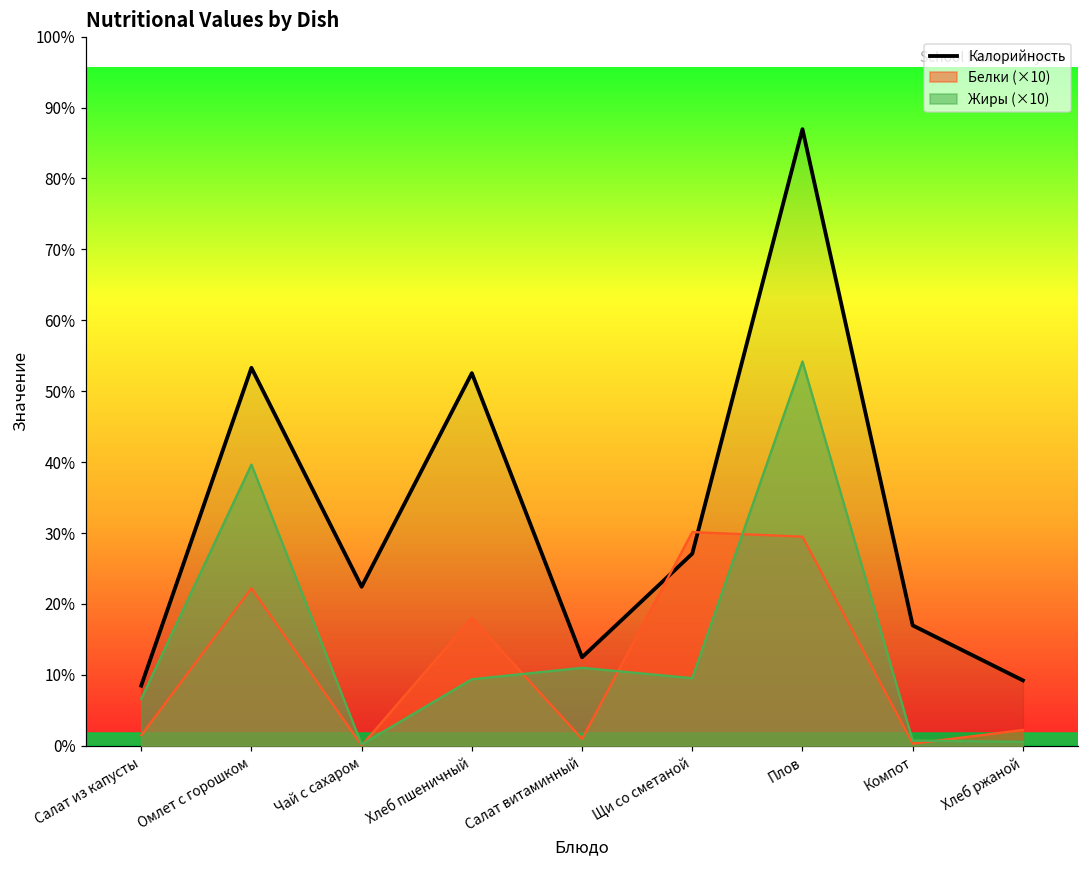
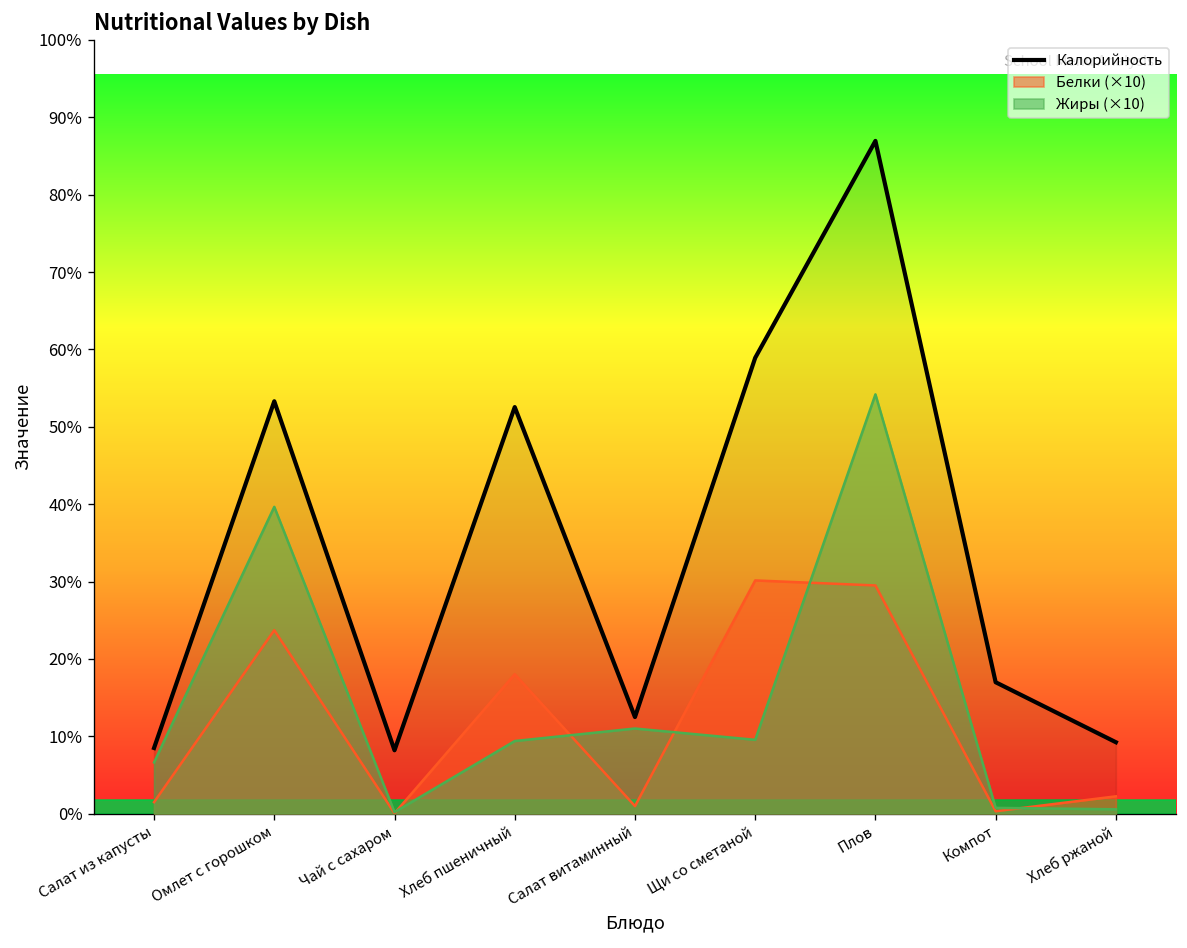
  {
    "Калорийность": {
      "Салат из капусты": "8%",
      "Омлет с горошком": "53%",
-     "Чай с сахаром": "22%",
+     "Чай с сахаром": "8%",
      "Хлеб пшеничный": "53%",
      "Салат витаминный": "12%",
-     "Щи со сметаной": "27%",
+     "Щи со сметаной": "59%",
      "Плов": "87%",
      "Компот": "17%",
      "Хлеб ржаной": "9%"
    },
    "Белки (×10)": {
-     "Омлет с горошком": "22%",
+     "Омлет с горошком": "24%",
      "Хлеб пшеничный": "18%",
      "Щи со сметаной": "30%",
      "Плов": "29%",
      "Хлеб ржаной": "2%"
    },
    "Жиры (×10)": {
      "Салат из капусты": "7%",
      "Омлет с горошком": "40%",
      "Хлеб пшеничный": "9%",
      "Салат витаминный": "11%",
      "Щи со сметаной": "10%",
      "Плов": "54%"
    }
  }
